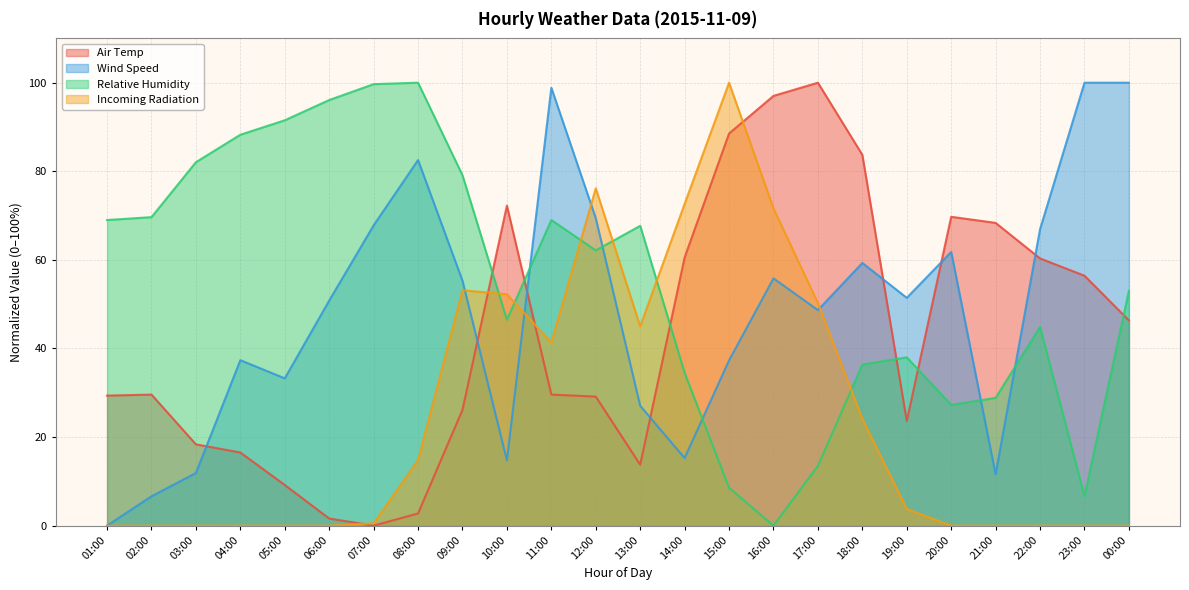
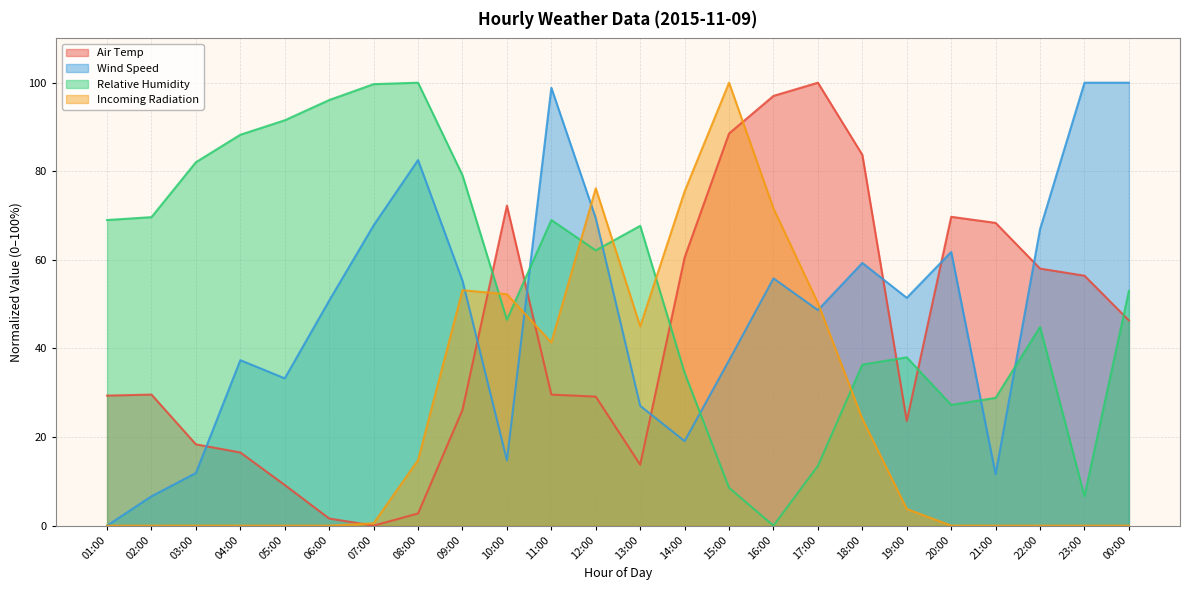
  {
    "Air Temp": {
      "01:00": 29,
      "02:00": 30,
      "03:00": 18,
      "04:00": 17,
      "05:00": 9,
      "06:00": 2,
      "08:00": 3,
      "09:00": 26,
      "10:00": 72,
      "11:00": 30,
      "12:00": 29,
      "13:00": 14,
      "14:00": 61,
      "15:00": 89,
      "16:00": 97,
      "17:00": 100,
      "18:00": 84,
      "19:00": 24,
      "20:00": 70,
      "21:00": 68,
-     "22:00": 60,
+     "22:00": 58,
      "23:00": 56,
      "00:00": 46
    },
    "Wind Speed": {
      "02:00": 7,
      "03:00": 12,
      "04:00": 37,
      "05:00": 33,
      "06:00": 51,
      "07:00": 68,
      "08:00": 83,
      "09:00": 55,
      "10:00": 15,
      "11:00": 99,
      "12:00": 69,
      "13:00": 27,
-     "14:00": 15,
+     "14:00": 19,
      "15:00": 37,
      "16:00": 56,
      "17:00": 49,
      "18:00": 59,
      "19:00": 51,
      "20:00": 62,
      "21:00": 12,
      "22:00": 67,
      "23:00": 100,
      "00:00": 100
    },
    "Relative Humidity": {
      "01:00": 69,
      "02:00": 70,
      "03:00": 82,
      "04:00": 88,
      "05:00": 92,
      "06:00": 96,
      "07:00": 100,
      "08:00": 100,
      "09:00": 79,
      "10:00": 46,
      "11:00": 69,
      "12:00": 62,
      "13:00": 68,
      "14:00": 34,
      "15:00": 9,
      "16:00": 0,
      "17:00": 14,
      "18:00": 36,
      "19:00": 38,
      "20:00": 27,
      "21:00": 29,
      "22:00": 45,
      "23:00": 7,
      "00:00": 53
    },
    "Incoming Radiation": {
      "02:00": 0,
      "03:00": 0,
      "04:00": 0,
      "05:00": 0,
      "06:00": 0,
      "08:00": 15,
      "09:00": 53,
      "10:00": 52,
      "11:00": 41,
      "12:00": 76,
      "13:00": 45,
-     "14:00": 73,
+     "14:00": 75,
      "15:00": 100,
      "16:00": 72,
      "17:00": 50,
      "18:00": 24,
      "19:00": 4,
      "20:00": 0,
      "21:00": 0,
      "22:00": 0,
      "23:00": 0,
      "00:00": 0
    }
  }
